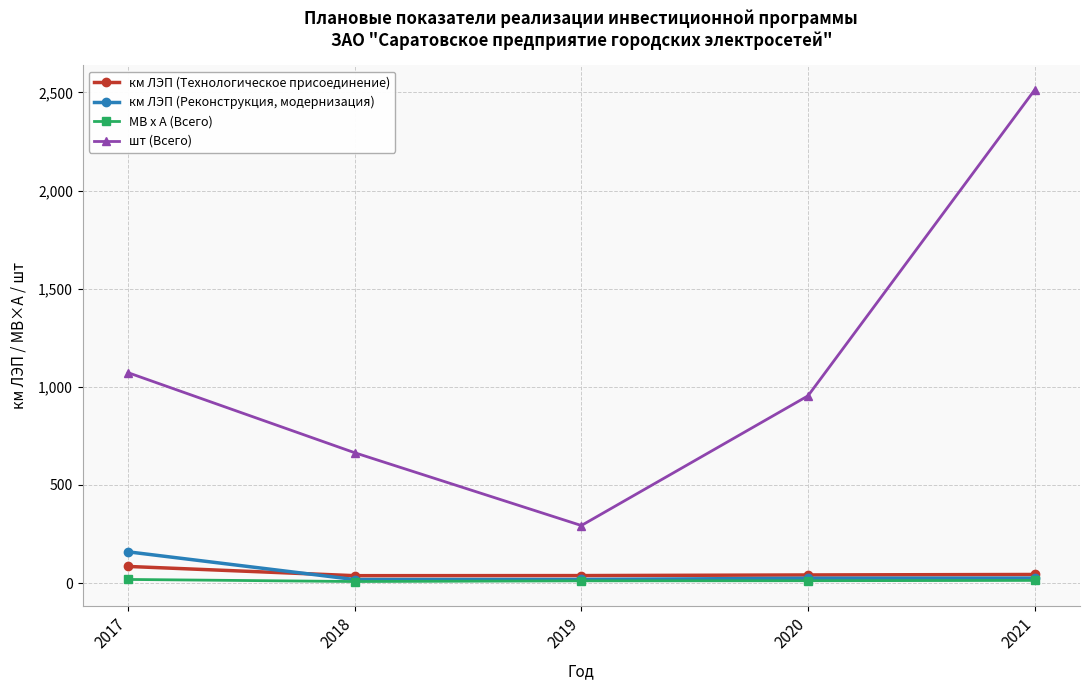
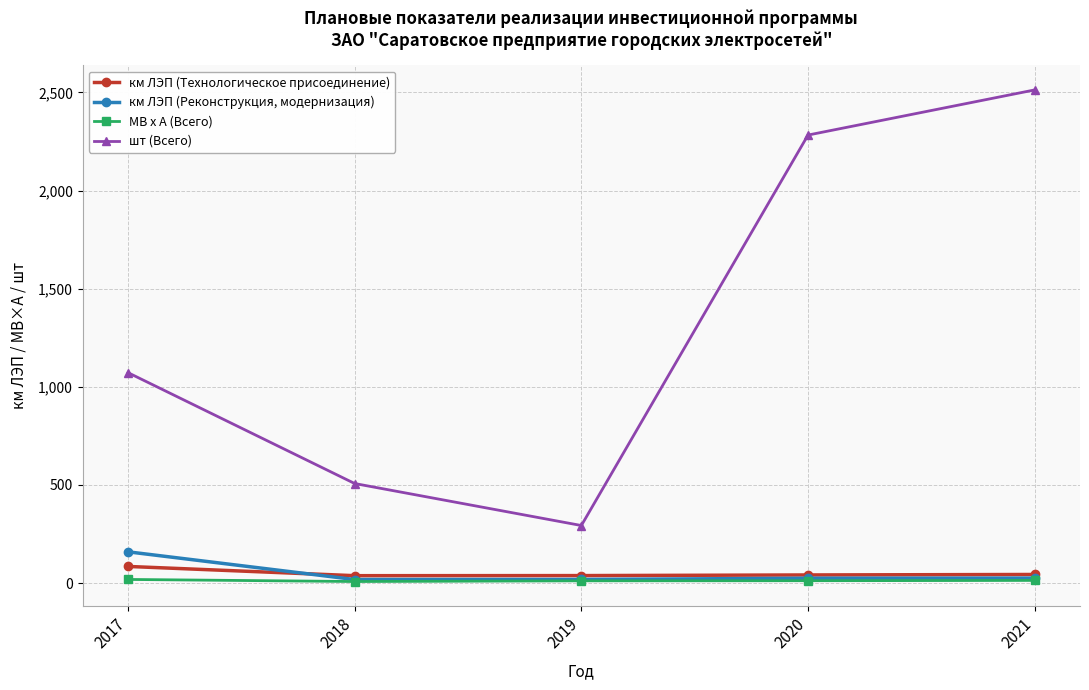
  {
    "км ЛЭП (Технологическое присоединение)": {
      "2017": "80",
      "2018": "40",
      "2019": "40",
      "2020": "40",
      "2021": "40"
    },
    "км ЛЭП (Реконструкция, модернизация)": {
      "2017": "160"
    },
    "МВ х А (Всего)": {
      "2017": "20"
    },
    "шт (Всего)": {
      "2017": "1,070",
-     "2018": "660",
+     "2018": "510",
      "2019": "290",
-     "2020": "950",
+     "2020": "2,280",
      "2021": "2,510"
    }
  }
